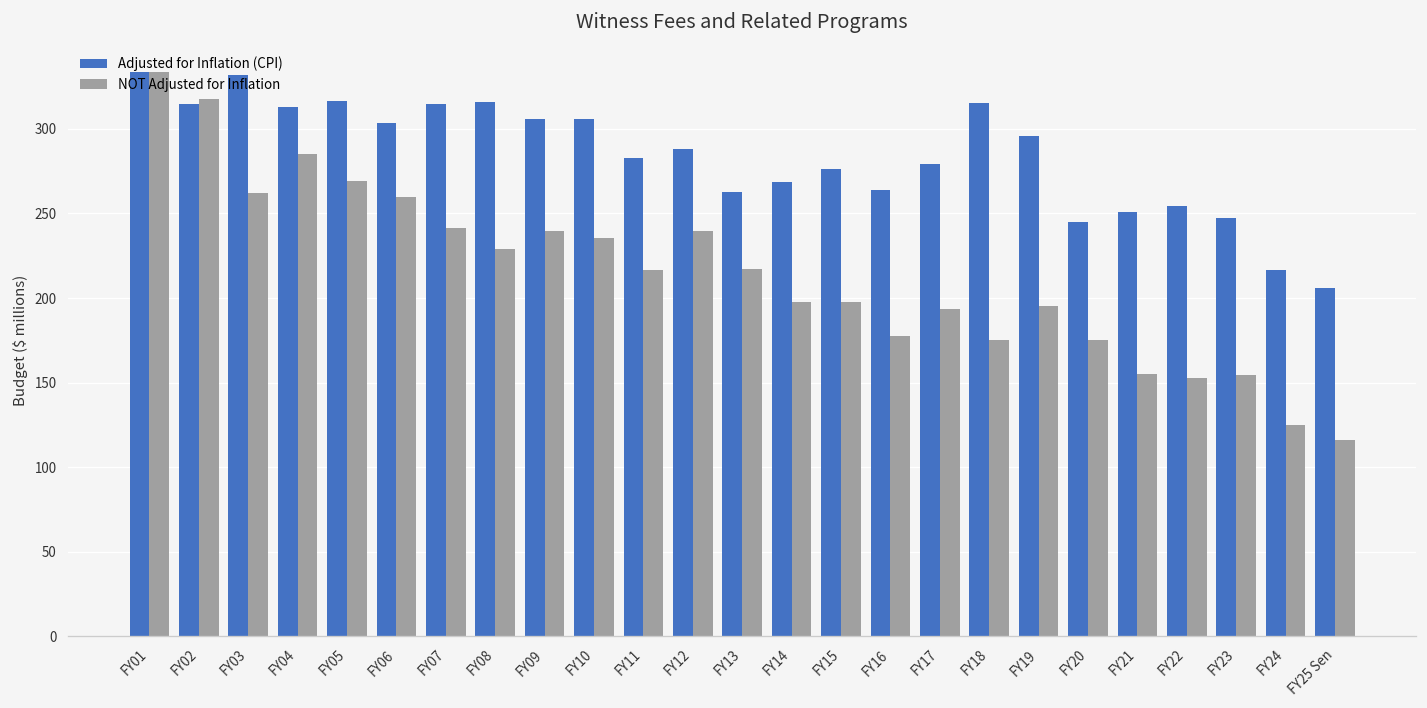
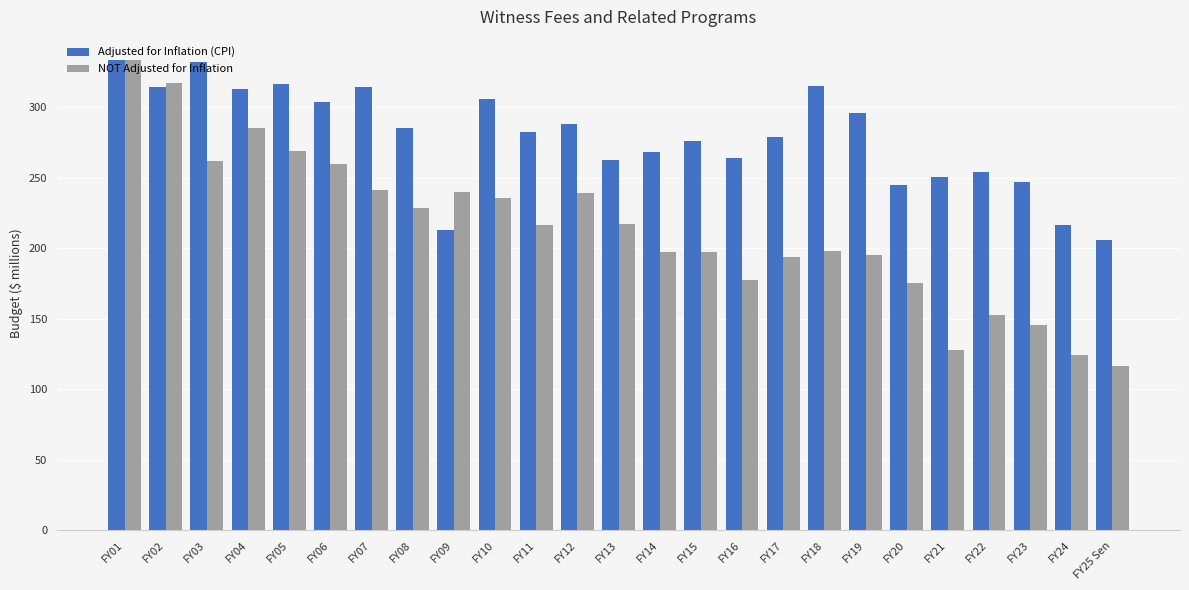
  {
    "Adjusted for Inflation (CPI)": {
      "FY01": 333,
      "FY02": 315,
      "FY03": 332,
      "FY04": 313,
      "FY05": 316,
      "FY06": 304,
      "FY07": 314,
-     "FY08": 316,
-     "FY09": 306,
+     "FY08": 285,
+     "FY09": 213,
      "FY10": 306,
      "FY11": 283,
      "FY12": 288,
      "FY13": 262,
      "FY14": 268,
      "FY15": 276,
      "FY16": 264,
      "FY17": 279,
      "FY18": 315,
      "FY19": 296,
      "FY20": 245,
      "FY21": 251,
      "FY22": 254,
      "FY23": 247,
      "FY24": 216,
      "FY25 Sen": 206
    },
    "NOT Adjusted for Inflation": {
      "FY01": 333,
      "FY02": 318,
      "FY03": 262,
      "FY04": 285,
      "FY05": 269,
      "FY06": 260,
      "FY07": 242,
      "FY08": 229,
      "FY09": 240,
      "FY10": 236,
      "FY11": 216,
      "FY12": 240,
      "FY13": 217,
      "FY14": 197,
      "FY15": 198,
      "FY16": 177,
      "FY17": 194,
-     "FY18": 175,
+     "FY18": 198,
      "FY19": 195,
      "FY20": 175,
-     "FY21": 155,
+     "FY21": 128,
      "FY22": 153,
-     "FY23": 154,
+     "FY23": 146,
      "FY24": 125,
      "FY25 Sen": 116
    }
  }
